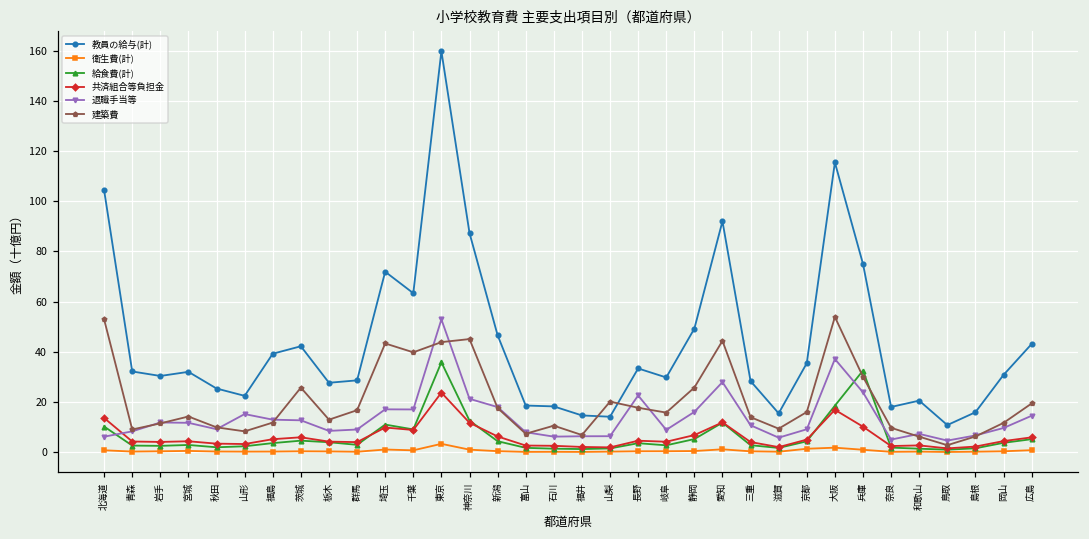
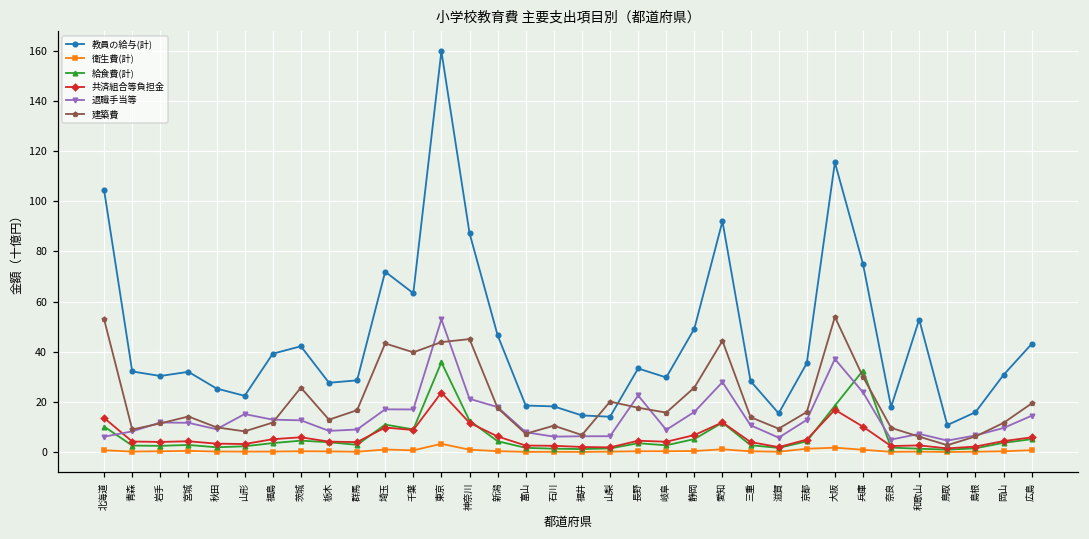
  {
    "教員の給与(計)": {
      "北海道": 104,
      "青森": 32,
      "岩手": 30,
      "宮城": 32,
      "秋田": 25,
      "山形": 22,
      "福島": 39,
      "茨城": 42,
      "栃木": 28,
      "群馬": 29,
      "埼玉": 72,
      "千葉": 63,
      "東京": 160,
      "神奈川": 87,
      "新潟": 47,
      "富山": 19,
      "石川": 18,
      "福井": 15,
      "山梨": 14,
      "長野": 33,
      "岐阜": 30,
      "静岡": 49,
      "愛知": 92,
      "三重": 28,
      "滋賀": 15,
      "京都": 35,
      "大阪": 115,
      "兵庫": 75,
      "奈良": 18,
-     "和歌山": 21,
+     "和歌山": 53,
      "鳥取": 11,
      "島根": 16,
      "岡山": 31,
      "広島": 43
    },
    "衛生費(計)": {
      "北海道": 1,
      "青森": 0,
      "岩手": 0,
      "宮城": 1,
      "秋田": 0,
      "山形": 0,
      "福島": 0,
      "茨城": 0,
      "栃木": 0,
      "群馬": 0,
      "埼玉": 1,
      "千葉": 1,
      "東京": 3,
      "神奈川": 1,
      "新潟": 0,
      "富山": 0,
      "石川": 0,
      "福井": 0,
      "山梨": 0,
      "長野": 0,
      "岐阜": 0,
      "静岡": 0,
      "愛知": 1,
      "三重": 0,
      "滋賀": 0,
      "京都": 1,
      "大阪": 2,
      "兵庫": 1,
      "奈良": 0,
      "和歌山": 0,
      "島根": 0,
      "岡山": 0,
      "広島": 1
    },
    "給食費(計)": {
      "北海道": 10,
      "青森": 3,
      "岩手": 3,
      "宮城": 3,
      "秋田": 2,
      "福島": 4,
      "茨城": 5,
      "埼玉": 11,
      "東京": 36,
      "新潟": 4,
      "石川": 1,
      "岐阜": 3,
      "静岡": 5,
      "三重": 3,
      "大阪": 19,
      "兵庫": 33,
      "和歌山": 1
    },
    "共済組合等負担金": {
      "北海道": 14,
      "青森": 4,
      "岩手": 4,
      "宮城": 4,
      "秋田": 3,
      "福島": 5,
      "茨城": 6,
      "埼玉": 10,
      "東京": 24,
      "新潟": 6,
      "石川": 3,
      "岐阜": 4,
      "静岡": 7,
      "三重": 4,
      "大阪": 17,
      "兵庫": 10,
      "和歌山": 3
    },
    "退職手当等": {
      "北海道": 6,
      "宮城": 12,
      "山形": 15,
      "福島": 13,
      "茨城": 13,
      "栃木": 8,
      "群馬": 9,
      "埼玉": 17,
      "千葉": 17,
      "東京": 53,
      "神奈川": 21,
      "石川": 6,
      "山梨": 6,
      "長野": 23,
      "岐阜": 9,
      "静岡": 16,
      "愛知": 28,
      "三重": 11,
      "滋賀": 6,
-     "京都": 9,
+     "京都": 13,
      "大阪": 37,
      "兵庫": 24,
      "奈良": 5,
      "和歌山": 7,
      "鳥取": 5,
      "岡山": 10,
      "広島": 15
    },
    "建築費": {
      "北海道": 53,
      "宮城": 14,
      "山形": 8,
      "福島": 12,
      "茨城": 26,
      "栃木": 13,
      "群馬": 17,
      "埼玉": 43,
      "千葉": 40,
      "東京": 44,
      "神奈川": 45,
      "石川": 11,
      "山梨": 20,
      "長野": 18,
      "岐阜": 16,
      "静岡": 26,
      "愛知": 44,
      "三重": 14,
      "滋賀": 9,
      "京都": 16,
      "大阪": 54,
      "兵庫": 30,
      "奈良": 10,
      "和歌山": 6,
      "鳥取": 3,
      "岡山": 12,
      "広島": 19
    }
  }
